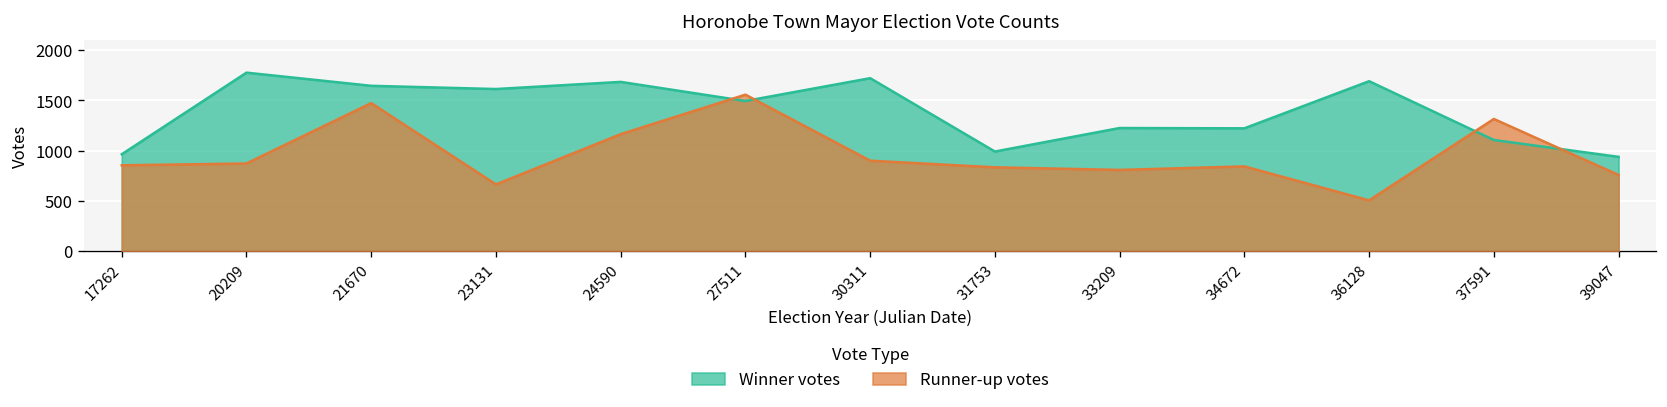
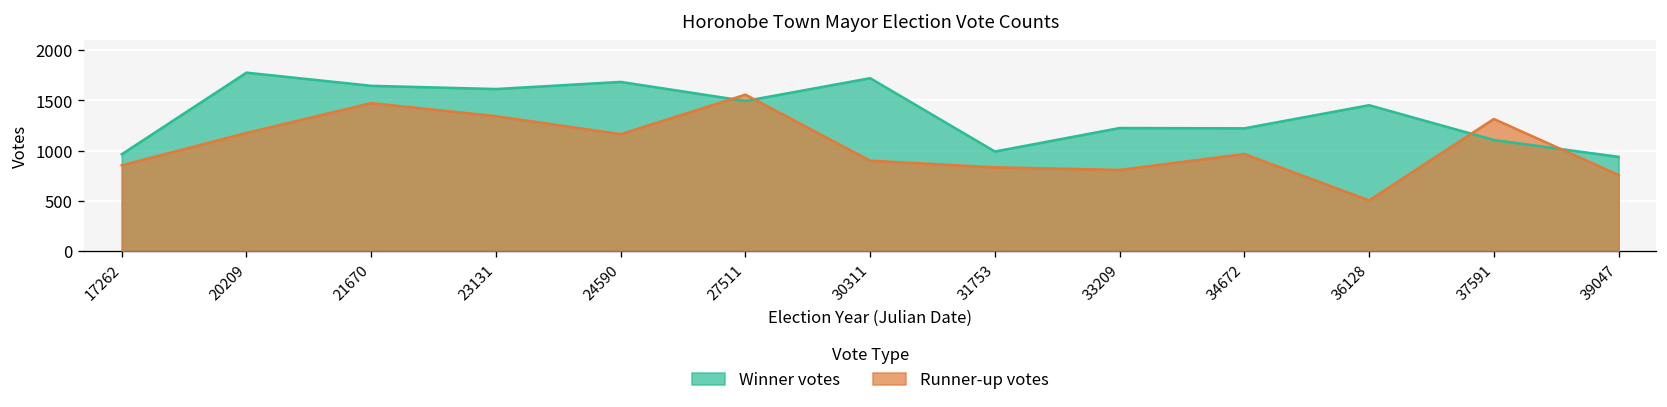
  {
    "Winner votes": {
      "17262": 1000,
      "20209": 1800,
      "21670": 1600,
      "23131": 1600,
      "24590": 1700,
      "27511": 1500,
      "30311": 1700,
      "31753": 1000,
      "33209": 1200,
      "34672": 1200,
-     "36128": 1700,
+     "36128": 1500,
      "37591": 1100,
      "39047": 900
    },
    "Runner-up votes": {
      "17262": 900,
-     "20209": 900,
+     "20209": 1200,
      "21670": 1500,
-     "23131": 700,
+     "23131": 1300,
      "24590": 1200,
      "27511": 1600,
      "30311": 900,
      "31753": 800,
      "33209": 800,
-     "34672": 800,
+     "34672": 1000,
      "36128": 500,
      "37591": 1300,
      "39047": 800
    }
  }
